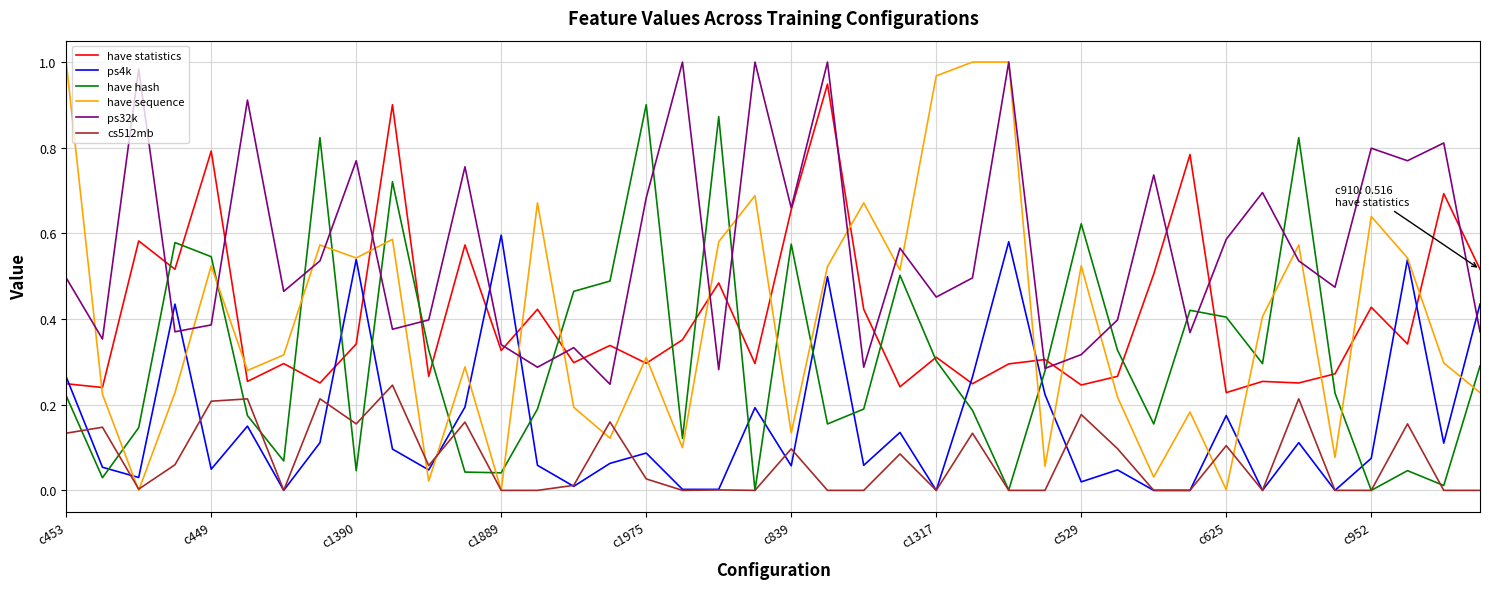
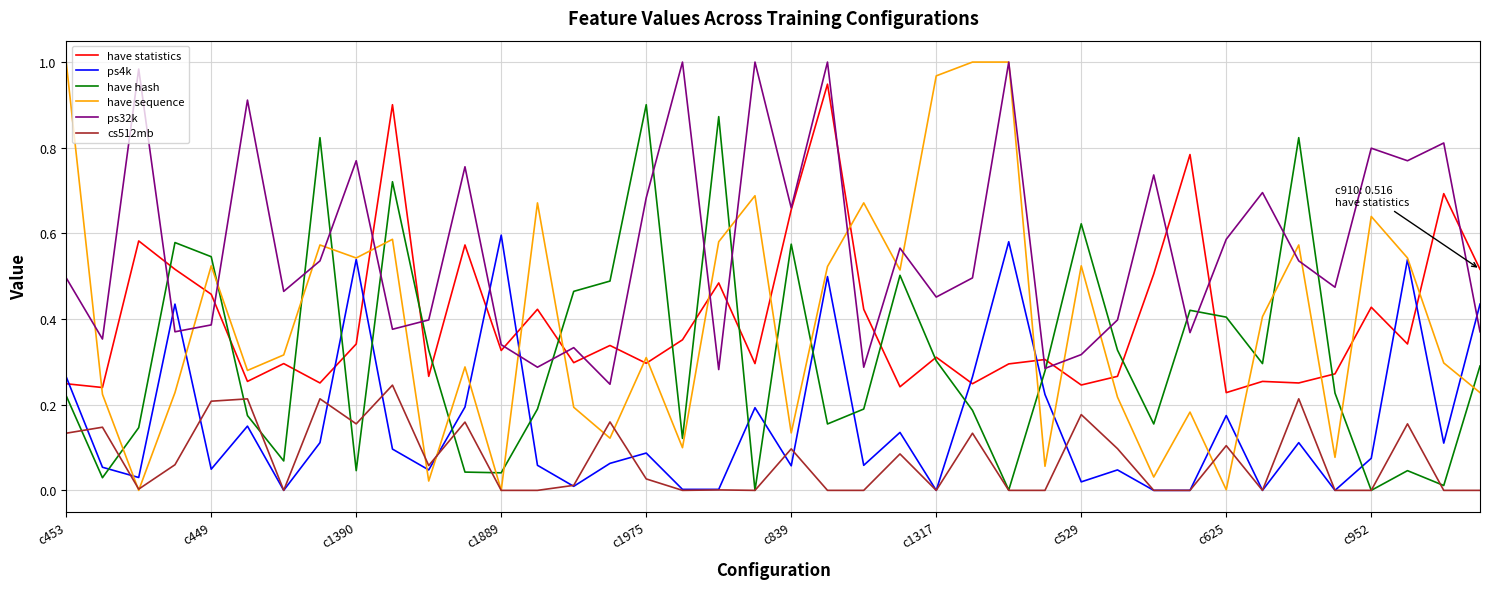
  {
    "have statistics": {
      "c453": 0.25,
-     "c449": 0.79,
+     "c449": 0.46,
      "c1390": 0.34,
      "c1889": 0.33,
      "c1975": 0.30,
      "c1317": 0.31,
      "c529": 0.25,
      "c625": 0.23,
      "c952": 0.43
    },
    "ps4k": {
      "c453": 0.26,
      "c449": 0.05,
      "c1889": 0.60,
      "c1975": 0.09,
      "c839": 0.06,
      "c529": 0.02,
      "c625": 0.17,
      "c952": 0.07
    },
    "have hash": {
      "c453": 0.22,
      "c449": 0.55,
      "c1390": 0.05,
      "c1889": 0.04,
      "c1975": 0.90,
      "c839": 0.57,
      "c1317": 0.30,
      "c529": 0.62,
      "c625": 0.40
    },
    "have sequence": {
      "c453": 1.00,
      "c449": 0.52,
      "c1975": 0.31,
      "c839": 0.13,
      "c1317": 0.97,
      "c529": 0.52,
      "c625": 0.00
    },
    "ps32k": {
      "c453": 0.50,
      "c449": 0.39,
      "c1390": 0.77,
      "c1889": 0.34,
      "c1975": 0.68,
      "c1317": 0.45,
      "c529": 0.32,
      "c625": 0.59,
      "c952": 0.80
    },
    "cs512mb": {
      "c453": 0.13,
      "c449": 0.21,
      "c1390": 0.16,
      "c1975": 0.03,
      "c839": 0.10,
      "c529": 0.18,
      "c625": 0.10
    }
  }
